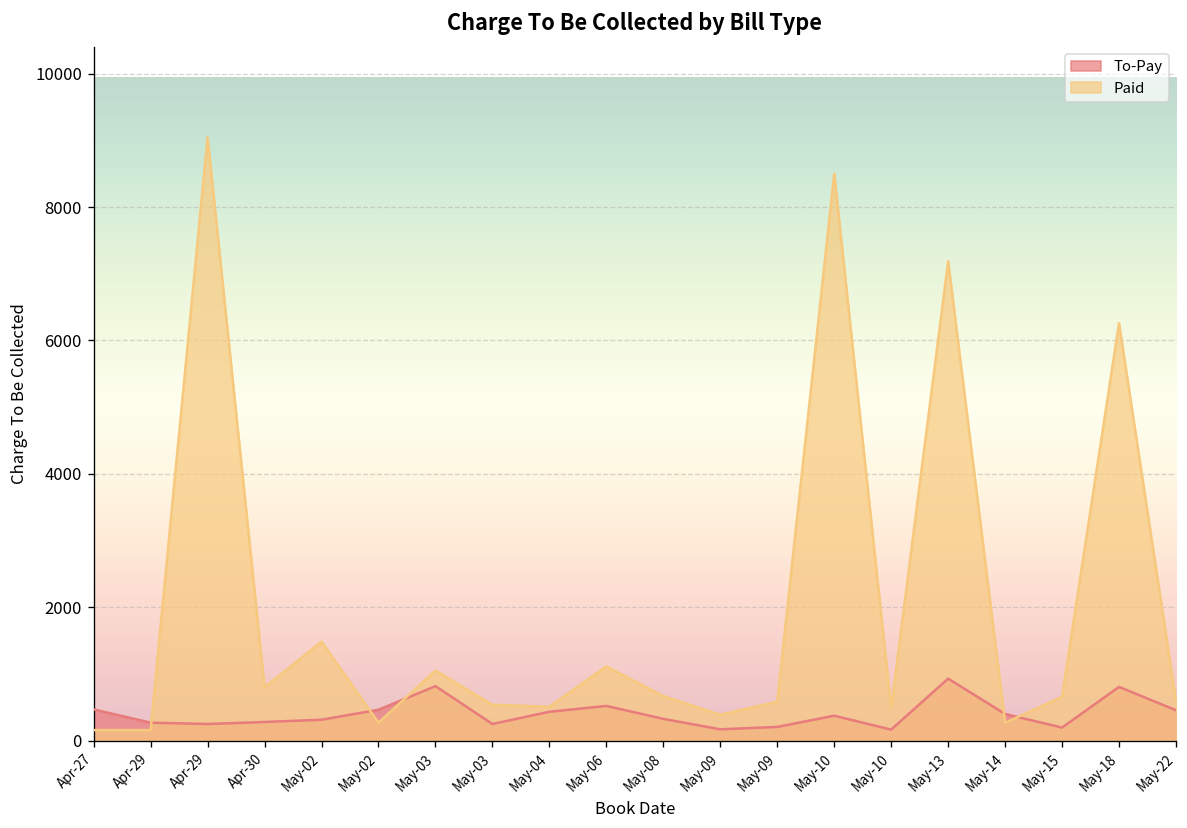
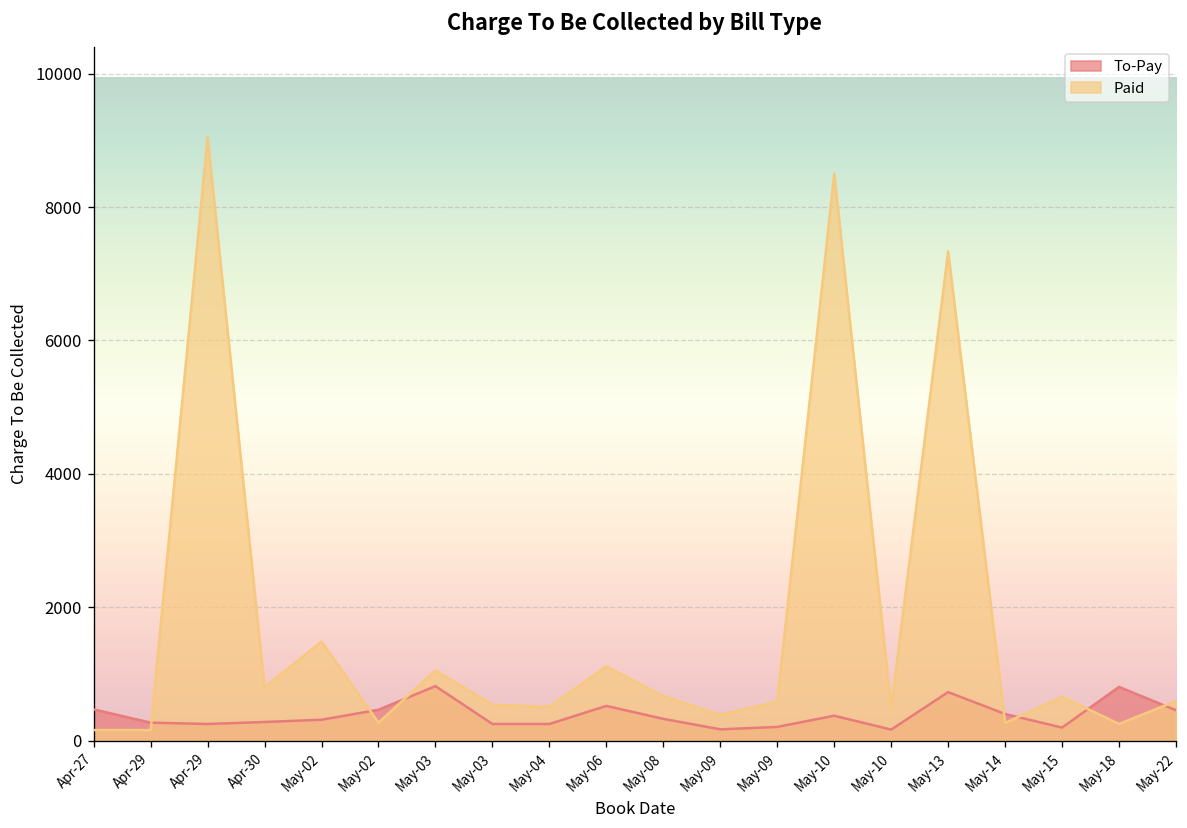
  {
    "To-Pay": {
      "Apr-27": 500,
      "Apr-30": 300,
-     "May-04": 400,
+     "May-04": 300,
      "May-06": 500,
      "May-08": 300,
-     "May-13": 900,
+     "May-13": 700,
      "May-14": 400,
      "May-15": 200,
      "May-18": 800,
      "May-22": 500
    },
    "Paid": {
      "Apr-27": 200,
      "Apr-30": 800,
      "May-04": 500,
      "May-06": 1100,
      "May-08": 700,
-     "May-13": 7200,
+     "May-13": 7300,
      "May-14": 300,
      "May-15": 700,
-     "May-18": 6300,
+     "May-18": 300,
      "May-22": 600
    }
  }
